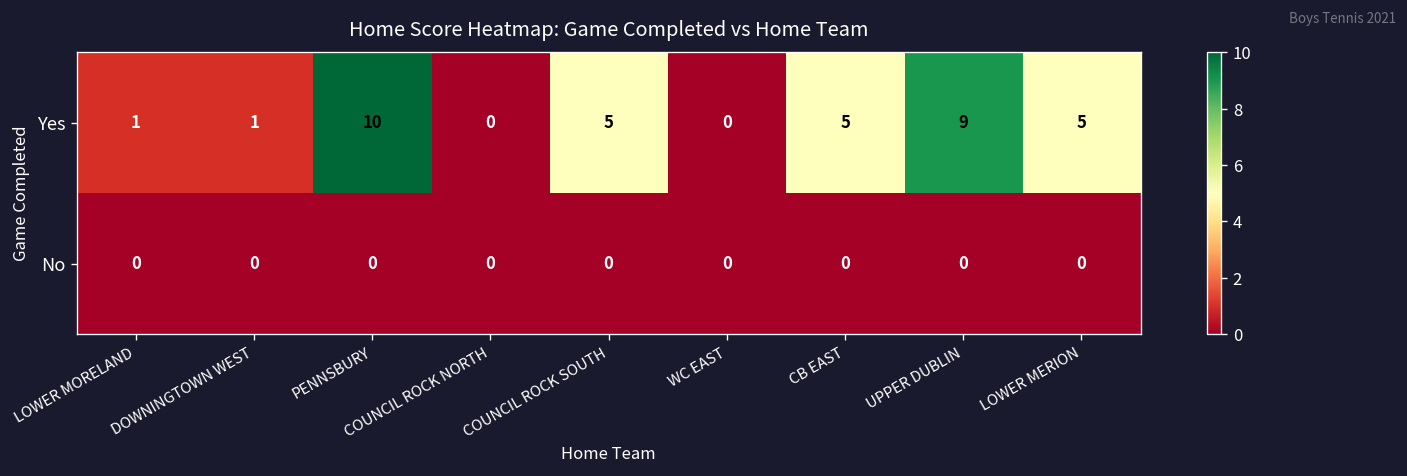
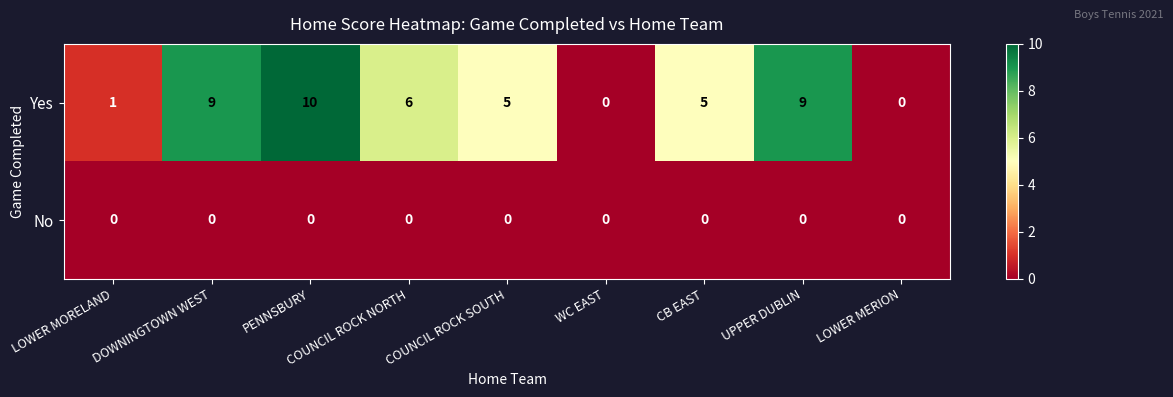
  {
    "Yes": {
      "LOWER MORELAND": 1,
-     "DOWNINGTOWN WEST": 1,
+     "DOWNINGTOWN WEST": 9,
      "PENNSBURY": 10,
-     "COUNCIL ROCK NORTH": 0,
+     "COUNCIL ROCK NORTH": 6,
      "COUNCIL ROCK SOUTH": 5,
      "WC EAST": 0,
      "CB EAST": 5,
      "UPPER DUBLIN": 9,
-     "LOWER MERION": 5
+     "LOWER MERION": 0
    },
    "No": {
      "LOWER MORELAND": 0,
      "DOWNINGTOWN WEST": 0,
      "PENNSBURY": 0,
      "COUNCIL ROCK NORTH": 0,
      "COUNCIL ROCK SOUTH": 0,
      "WC EAST": 0,
      "CB EAST": 0,
      "UPPER DUBLIN": 0,
      "LOWER MERION": 0
    }
  }
